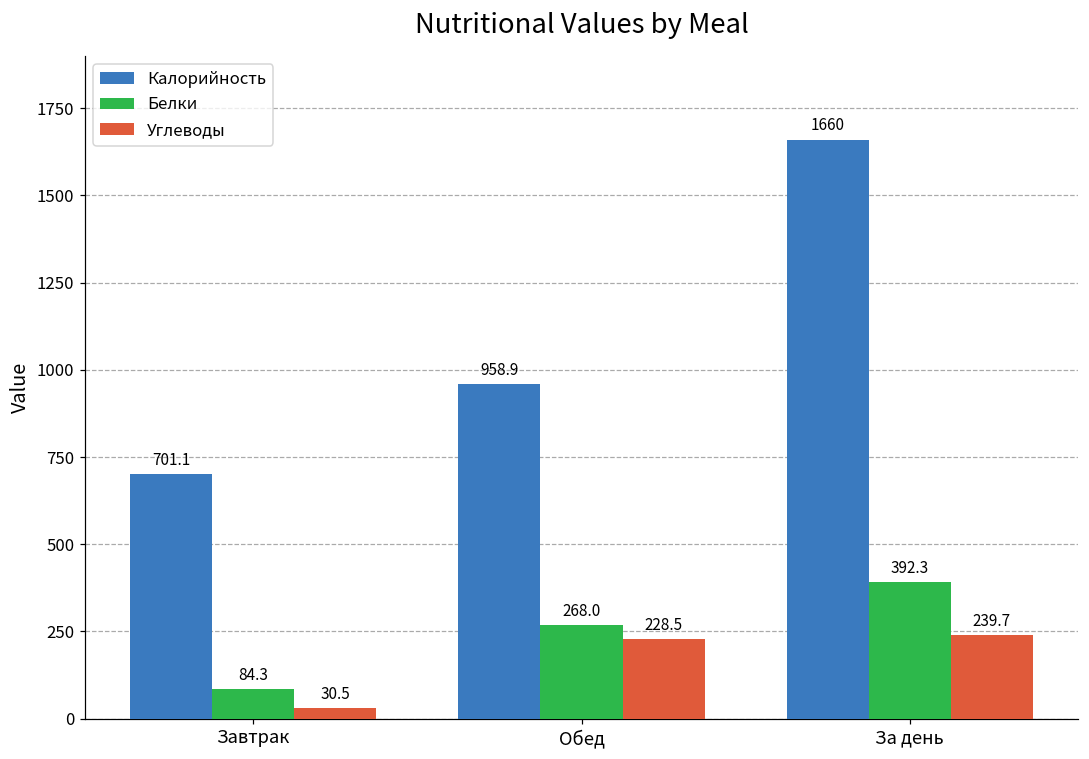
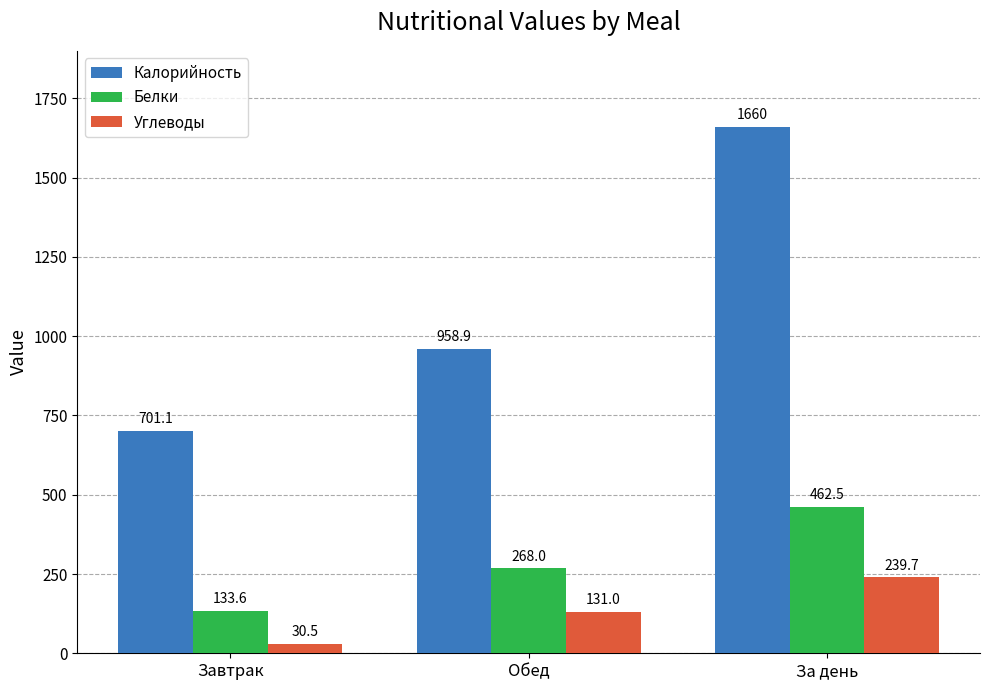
  {
    "Калорийность": {
      "Завтрак": 701.1,
      "Обед": 958.9,
      "За день": 1660
    },
    "Белки": {
-     "Завтрак": 84.3,
+     "Завтрак": 133.6,
      "Обед": 268.0,
-     "За день": 392.3
+     "За день": 462.5
    },
    "Углеводы": {
      "Завтрак": 30.5,
-     "Обед": 228.5,
+     "Обед": 131.0,
      "За день": 239.7
    }
  }
